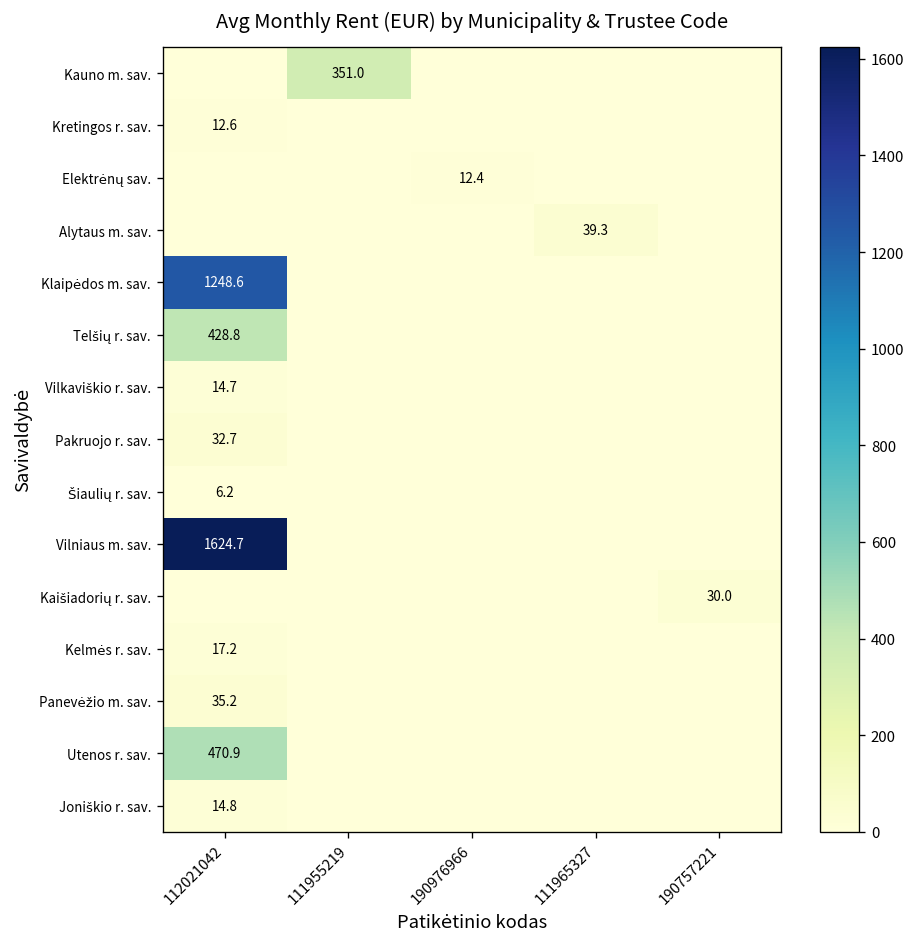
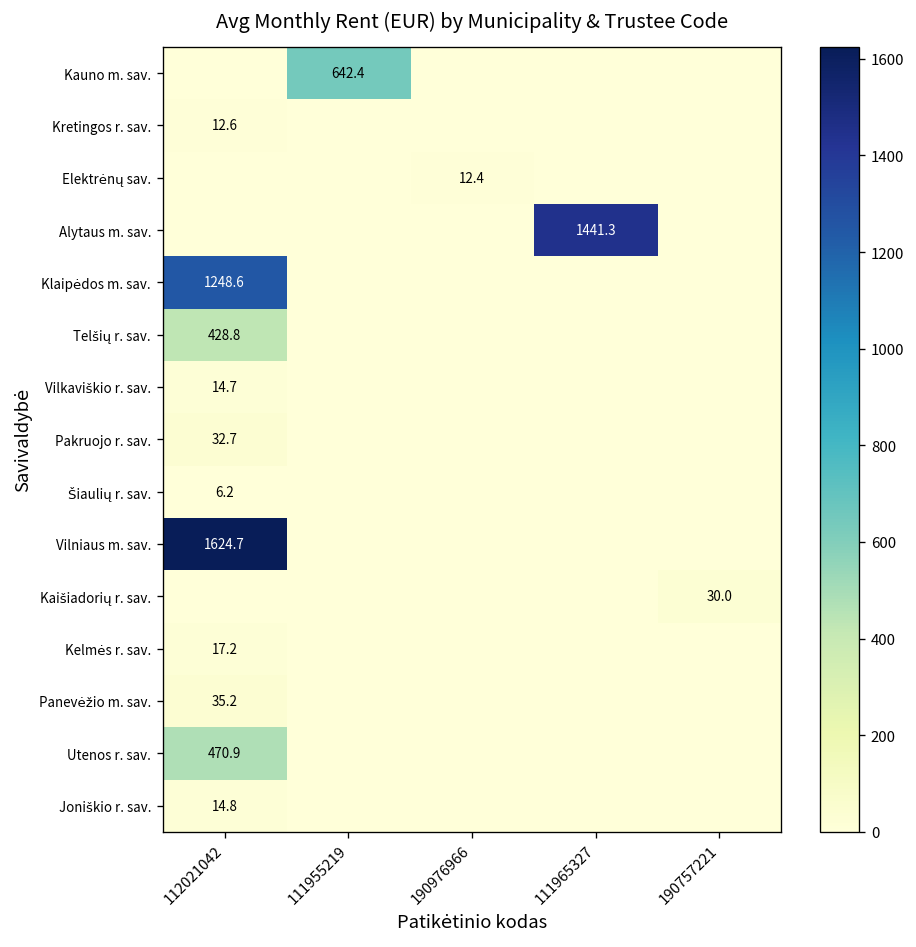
  {
    "Kauno m. sav.": {
-     "111955219": 351.0
+     "111955219": 642.4
    },
    "Kretingos r. sav.": {
      "112021042": 12.6
    },
    "Elektrėnų sav.": {
      "190976966": 12.4
    },
    "Alytaus m. sav.": {
-     "111965327": 39.3
+     "111965327": 1441.3
    },
    "Klaipėdos m. sav.": {
      "112021042": 1248.6
    },
    "Telšių r. sav.": {
      "112021042": 428.8
    },
    "Vilkaviškio r. sav.": {
      "112021042": 14.7
    },
    "Pakruojo r. sav.": {
      "112021042": 32.7
    },
    "Šiaulių r. sav.": {
      "112021042": 6.2
    },
    "Vilniaus m. sav.": {
      "112021042": 1624.7
    },
    "Kaišiadorių r. sav.": {
      "190757221": 30.0
    },
    "Kelmės r. sav.": {
      "112021042": 17.2
    },
    "Panevėžio m. sav.": {
      "112021042": 35.2
    },
    "Utenos r. sav.": {
      "112021042": 470.9
    },
    "Joniškio r. sav.": {
      "112021042": 14.8
    }
  }
